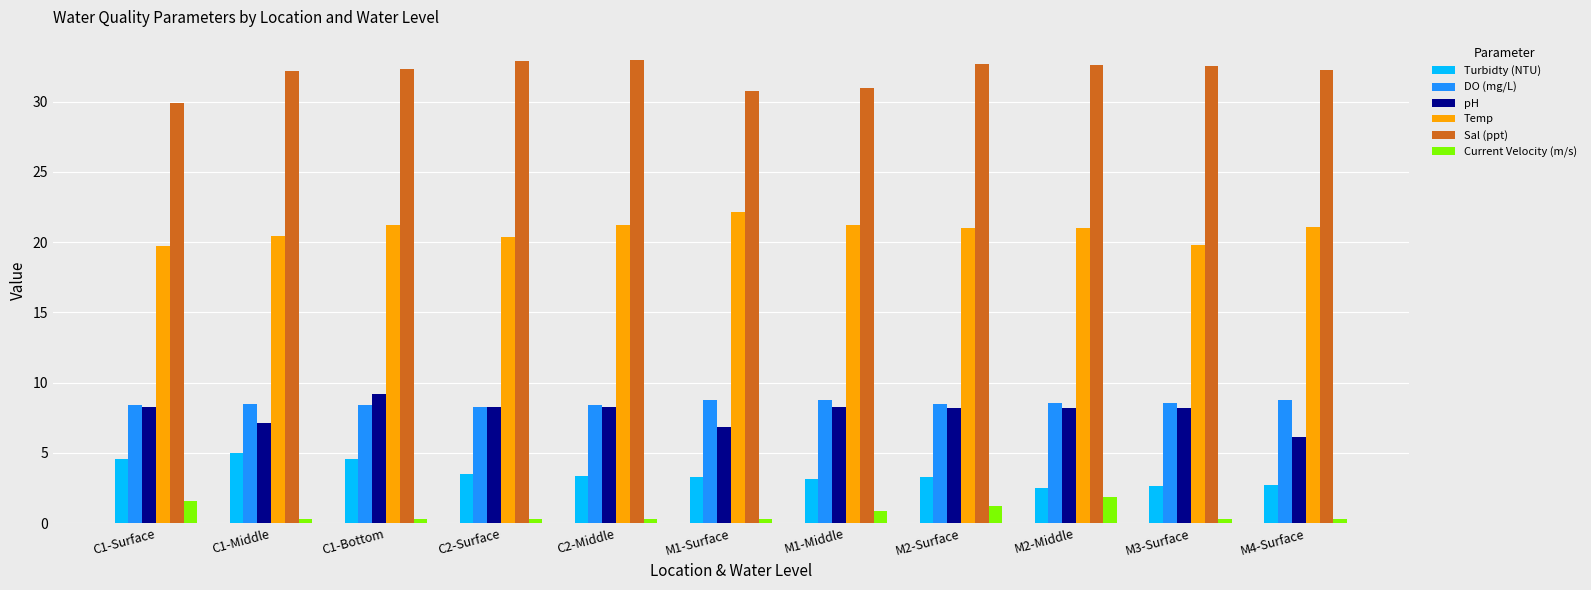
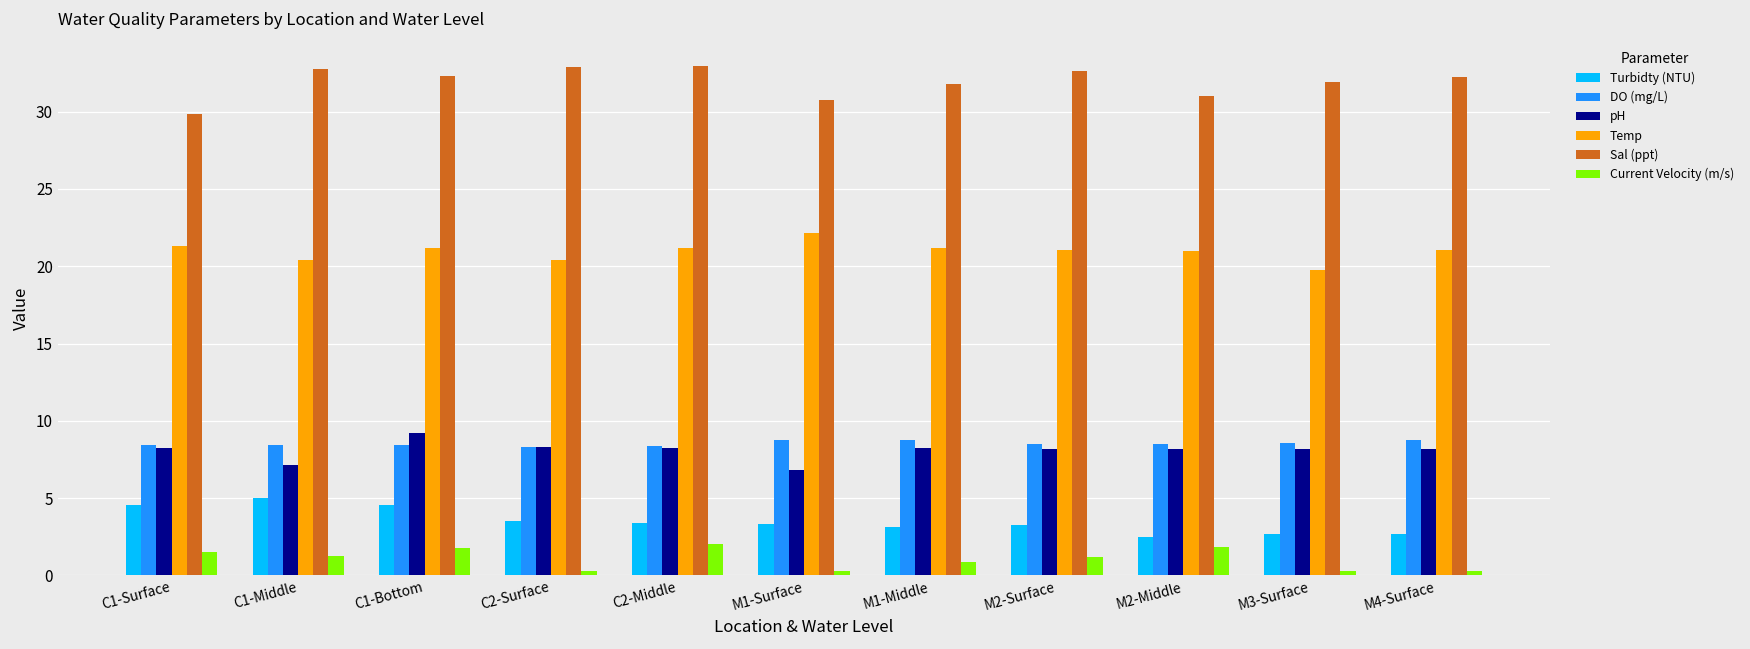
  {
    "pH": {
      "C1-Surface": 8.3,
      "C1-Middle": 7.1,
      "C1-Bottom": 9.2,
      "C2-Surface": 8.3,
      "C2-Middle": 8.3,
      "M1-Surface": 6.8,
      "M1-Middle": 8.2,
      "M2-Surface": 8.2,
      "M2-Middle": 8.2,
      "M3-Surface": 8.2,
-     "M4-Surface": 6.1
+     "M4-Surface": 8.2
    },
    "Temp": {
-     "C1-Surface": 19.7,
+     "C1-Surface": 21.3,
      "C1-Middle": 20.4,
      "C1-Bottom": 21.2,
      "C2-Surface": 20.4,
      "C2-Middle": 21.2,
      "M1-Surface": 22.1,
      "M1-Middle": 21.2,
      "M2-Surface": 21.0,
      "M2-Middle": 21.0,
      "M3-Surface": 19.8,
      "M4-Surface": 21.1
    },
    "Sal (ppt)": {
      "C1-Surface": 29.9,
-     "C1-Middle": 32.2,
+     "C1-Middle": 32.7,
      "C1-Bottom": 32.3,
      "C2-Surface": 32.9,
      "C2-Middle": 33.0,
      "M1-Surface": 30.8,
-     "M1-Middle": 31.0,
+     "M1-Middle": 31.8,
      "M2-Surface": 32.7,
-     "M2-Middle": 32.6,
-     "M3-Surface": 32.5,
+     "M2-Middle": 31.0,
+     "M3-Surface": 31.9,
      "M4-Surface": 32.2
    },
    "Current Velocity (m/s)": {
      "C1-Surface": 1.5,
-     "C1-Middle": 0.3,
-     "C1-Bottom": 0.3,
+     "C1-Middle": 1.2,
+     "C1-Bottom": 1.8,
      "C2-Surface": 0.3,
-     "C2-Middle": 0.3,
+     "C2-Middle": 2.0,
      "M1-Surface": 0.3,
      "M1-Middle": 0.9,
      "M2-Surface": 1.2,
      "M2-Middle": 1.8,
      "M3-Surface": 0.3,
      "M4-Surface": 0.3
    }
  }
